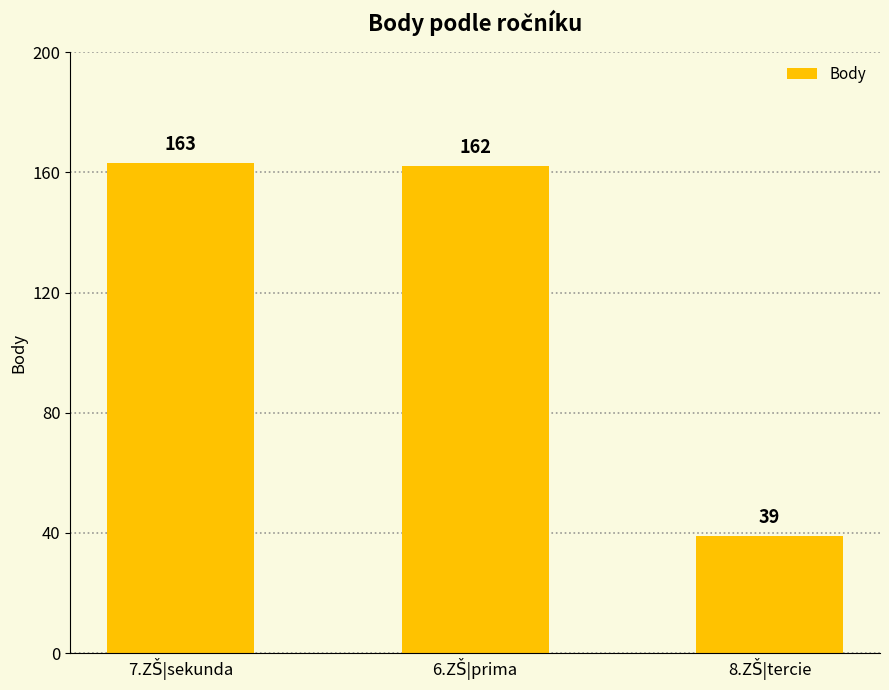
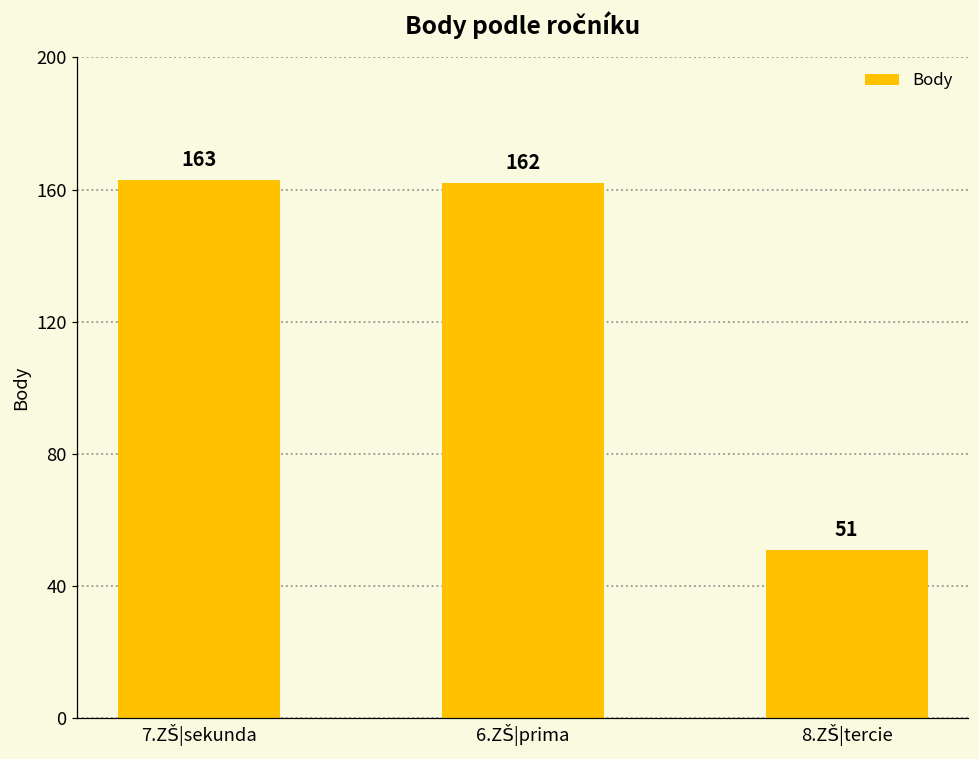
  {
    "7.ZŠ|sekunda": 163,
    "6.ZŠ|prima": 162,
-   "8.ZŠ|tercie": 39
+   "8.ZŠ|tercie": 51
  }
